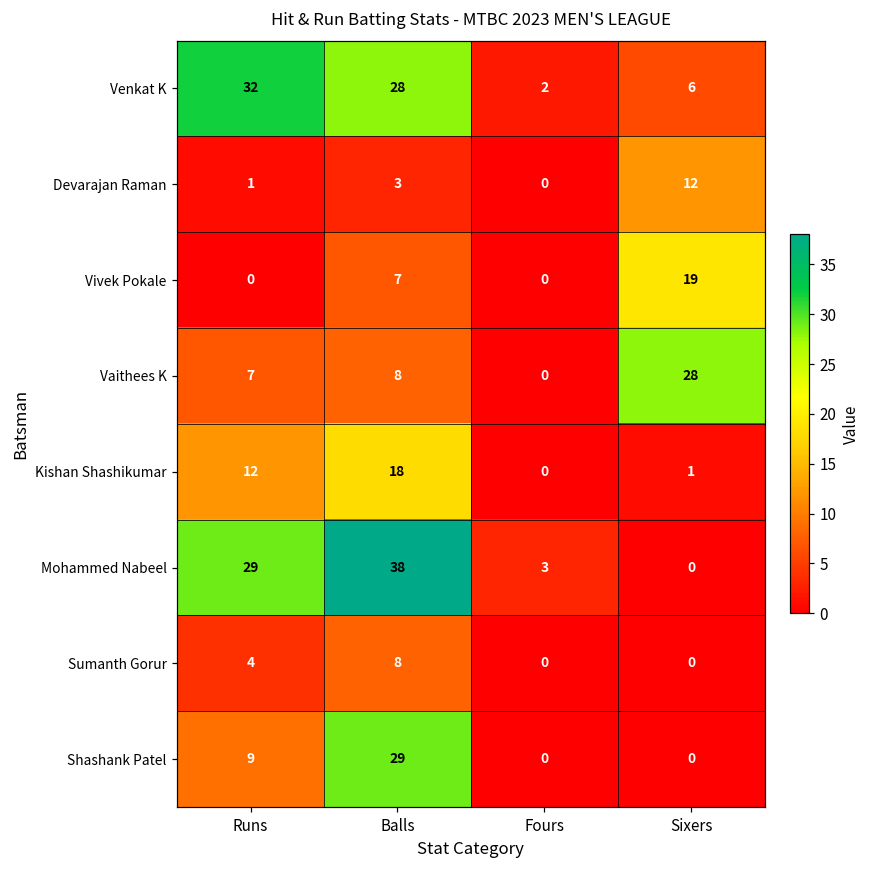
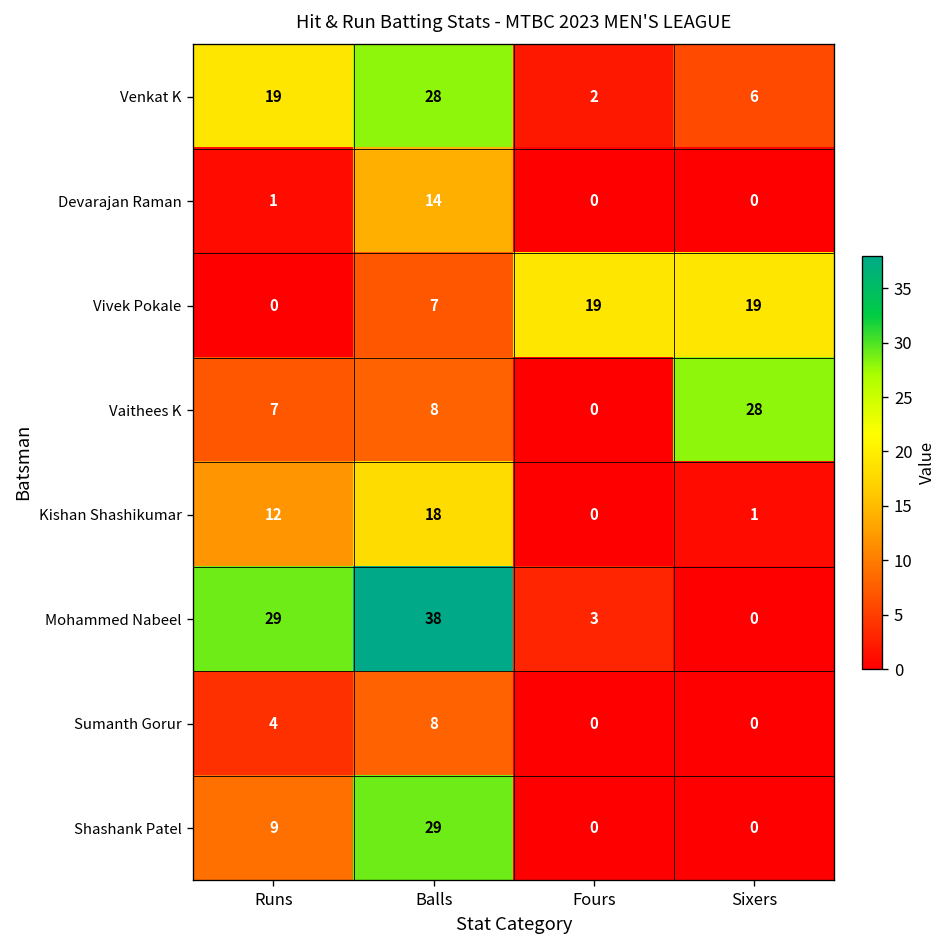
  {
    "Venkat K": {
-     "Runs": 32,
+     "Runs": 19,
      "Balls": 28,
      "Fours": 2,
      "Sixers": 6
    },
    "Devarajan Raman": {
      "Runs": 1,
-     "Balls": 3,
+     "Balls": 14,
      "Fours": 0,
-     "Sixers": 12
+     "Sixers": 0
    },
    "Vivek Pokale": {
      "Runs": 0,
      "Balls": 7,
-     "Fours": 0,
+     "Fours": 19,
      "Sixers": 19
    },
    "Vaithees K": {
      "Runs": 7,
      "Balls": 8,
      "Fours": 0,
      "Sixers": 28
    },
    "Kishan Shashikumar": {
      "Runs": 12,
      "Balls": 18,
      "Fours": 0,
      "Sixers": 1
    },
    "Mohammed Nabeel": {
      "Runs": 29,
      "Balls": 38,
      "Fours": 3,
      "Sixers": 0
    },
    "Sumanth Gorur": {
      "Runs": 4,
      "Balls": 8,
      "Fours": 0,
      "Sixers": 0
    },
    "Shashank Patel": {
      "Runs": 9,
      "Balls": 29,
      "Fours": 0,
      "Sixers": 0
    }
  }
